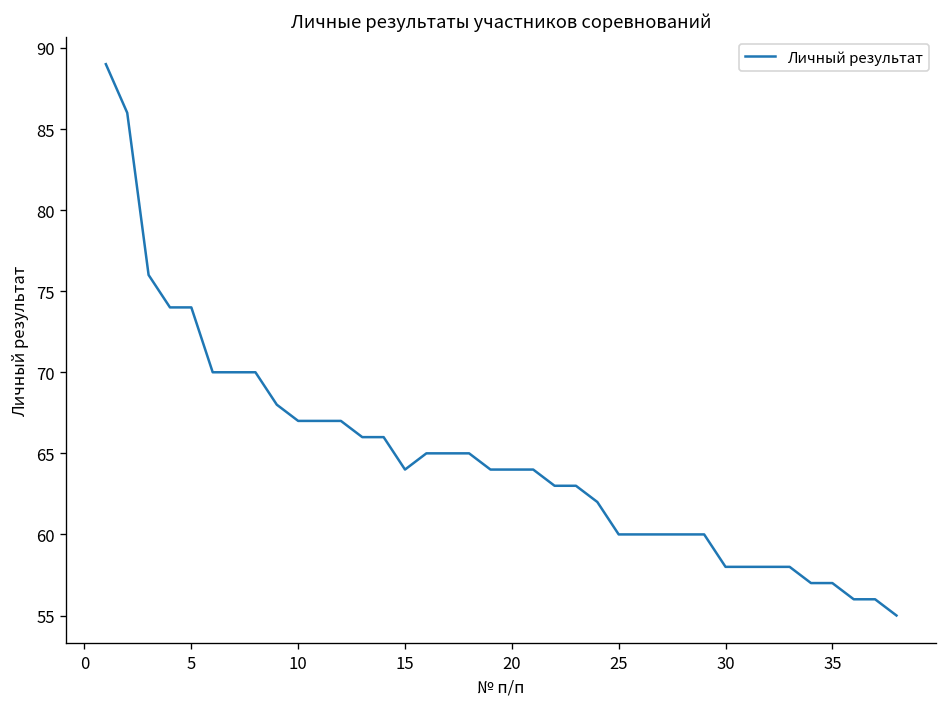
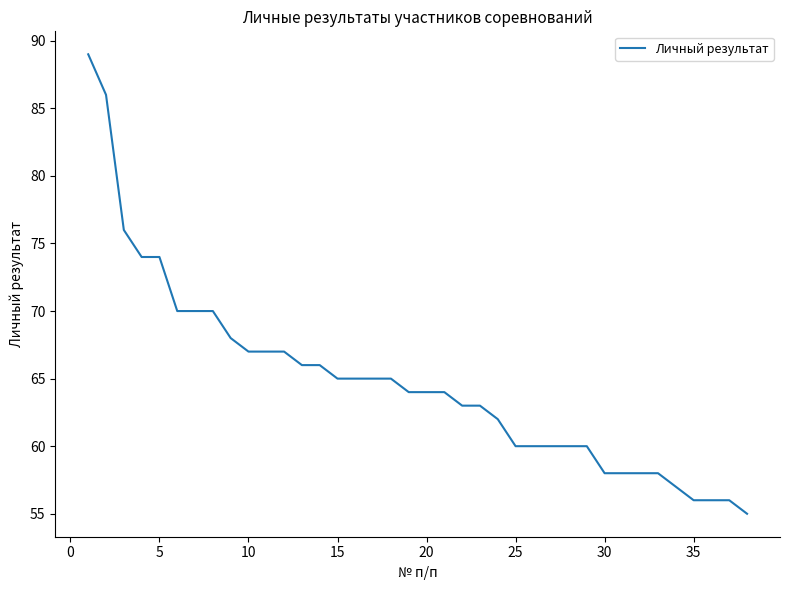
  {
    "5": 74,
    "10": 67,
-   "15": 64,
+   "15": 65,
    "20": 64,
    "25": 60,
    "30": 58,
-   "35": 57
+   "35": 56
  }
